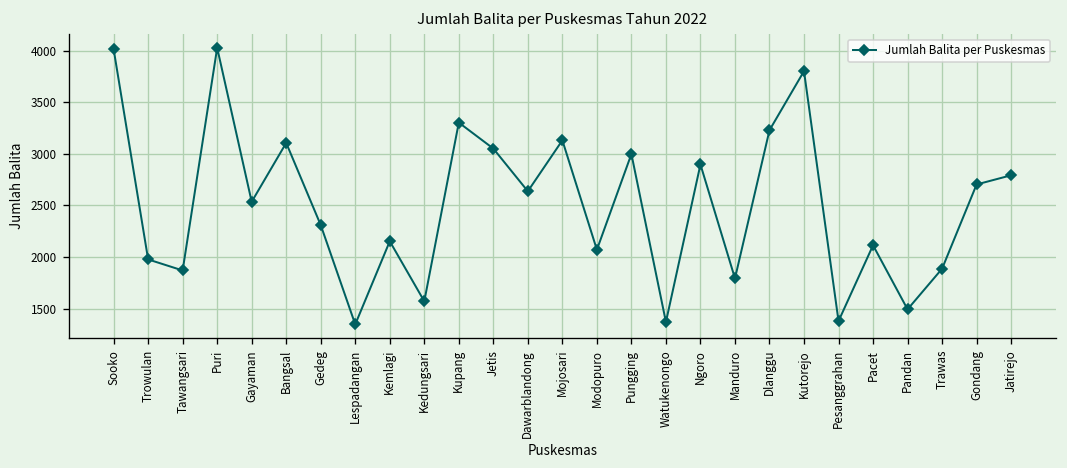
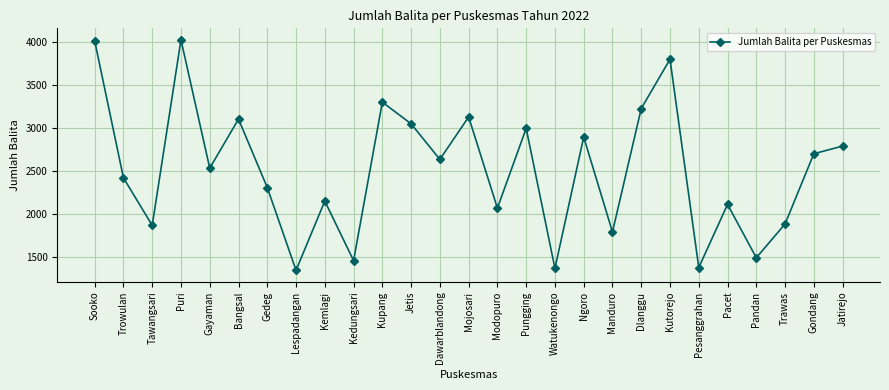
  {
    "Sooko": 4000,
-   "Trowulan": 2000,
+   "Trowulan": 2400,
    "Tawangsari": 1900,
    "Puri": 4000,
    "Gayaman": 2500,
    "Bangsal": 3100,
    "Gedeg": 2300,
    "Lespadangan": 1300,
    "Kemlagi": 2200,
-   "Kedungsari": 1600,
+   "Kedungsari": 1500,
    "Kupang": 3300,
    "Jetis": 3100,
    "Dawarblandong": 2600,
    "Mojosari": 3100,
    "Modopuro": 2100,
    "Pungging": 3000,
    "Watukenongo": 1400,
    "Ngoro": 2900,
    "Manduro": 1800,
    "Dlanggu": 3200,
    "Kutorejo": 3800,
    "Pesanggrahan": 1400,
    "Pacet": 2100,
    "Pandan": 1500,
    "Trawas": 1900,
    "Gondang": 2700,
    "Jatirejo": 2800
  }
